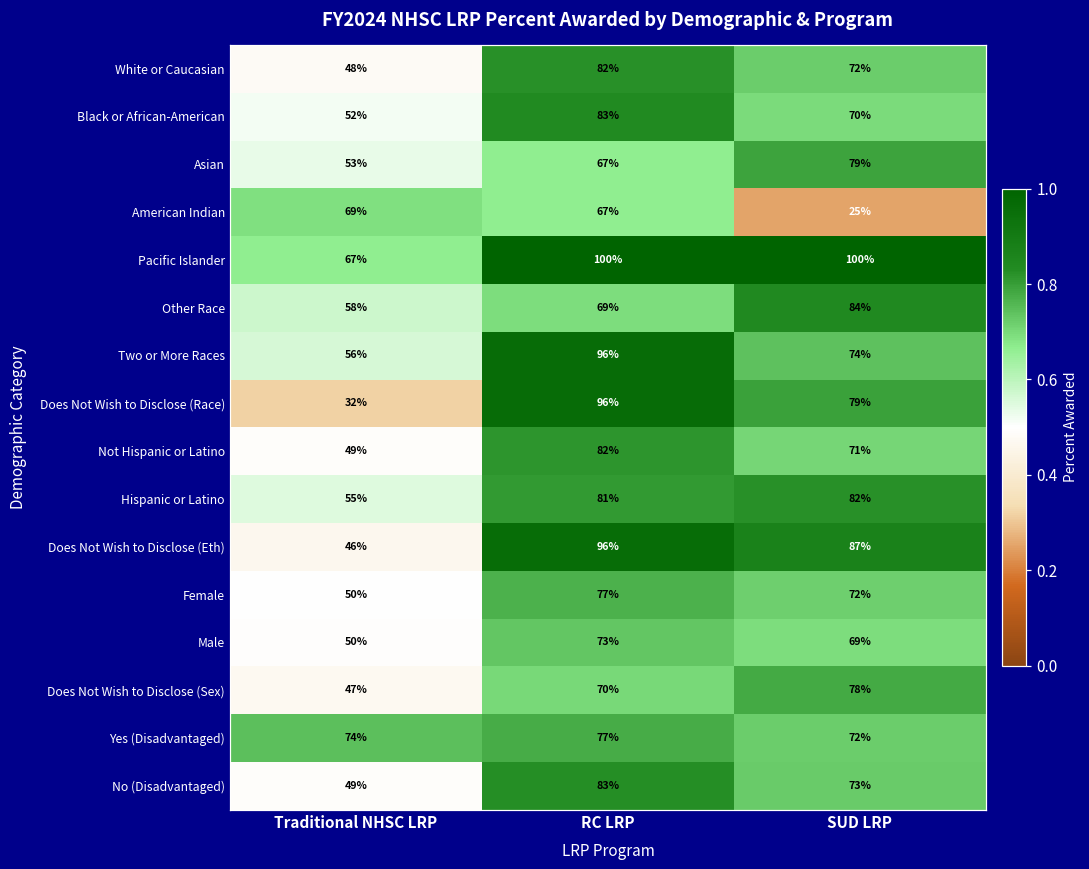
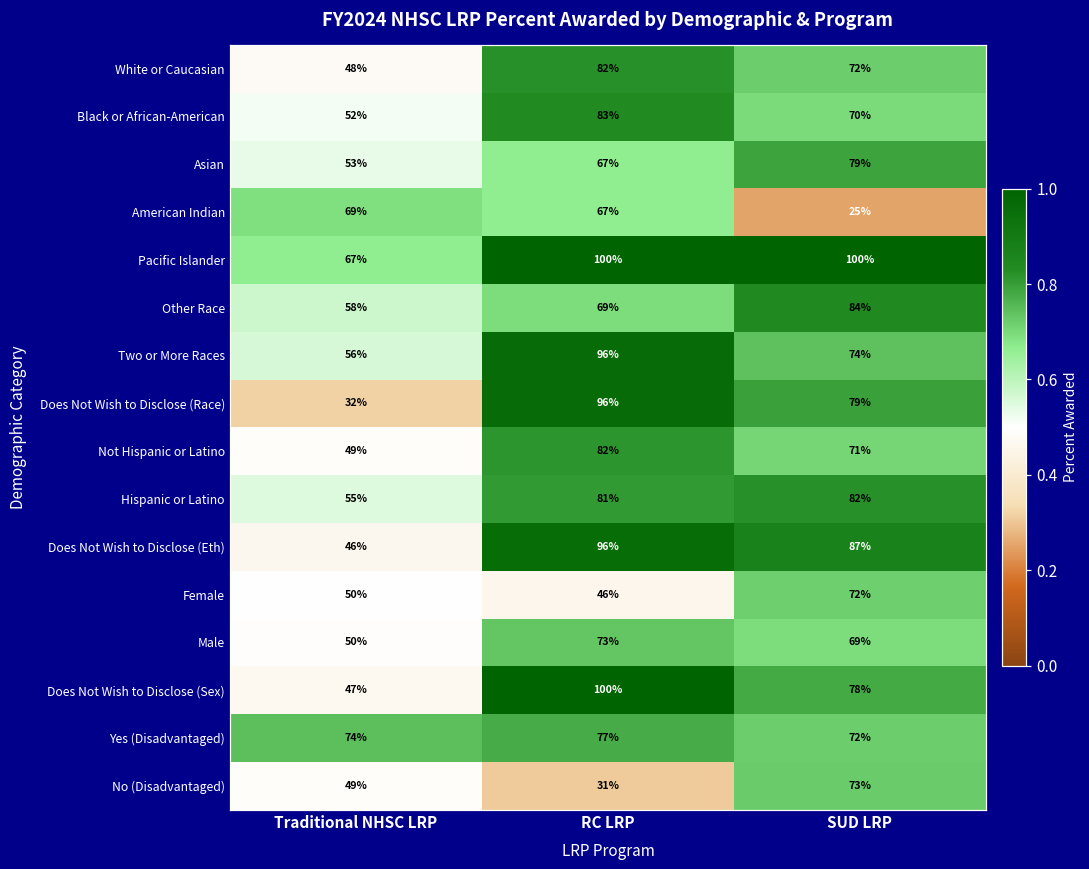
  {
    "White or Caucasian": {
      "Traditional NHSC LRP": "48%",
      "RC LRP": "82%",
      "SUD LRP": "72%"
    },
    "Black or African-American": {
      "Traditional NHSC LRP": "52%",
      "RC LRP": "83%",
      "SUD LRP": "70%"
    },
    "Asian": {
      "Traditional NHSC LRP": "53%",
      "RC LRP": "67%",
      "SUD LRP": "79%"
    },
    "American Indian": {
      "Traditional NHSC LRP": "69%",
      "RC LRP": "67%",
      "SUD LRP": "25%"
    },
    "Pacific Islander": {
      "Traditional NHSC LRP": "67%",
      "RC LRP": "100%",
      "SUD LRP": "100%"
    },
    "Other Race": {
      "Traditional NHSC LRP": "58%",
      "RC LRP": "69%",
      "SUD LRP": "84%"
    },
    "Two or More Races": {
      "Traditional NHSC LRP": "56%",
      "RC LRP": "96%",
      "SUD LRP": "74%"
    },
    "Does Not Wish to Disclose (Race)": {
      "Traditional NHSC LRP": "32%",
      "RC LRP": "96%",
      "SUD LRP": "79%"
    },
    "Not Hispanic or Latino": {
      "Traditional NHSC LRP": "49%",
      "RC LRP": "82%",
      "SUD LRP": "71%"
    },
    "Hispanic or Latino": {
      "Traditional NHSC LRP": "55%",
      "RC LRP": "81%",
      "SUD LRP": "82%"
    },
    "Does Not Wish to Disclose (Eth)": {
      "Traditional NHSC LRP": "46%",
      "RC LRP": "96%",
      "SUD LRP": "87%"
    },
    "Female": {
      "Traditional NHSC LRP": "50%",
-     "RC LRP": "77%",
+     "RC LRP": "46%",
      "SUD LRP": "72%"
    },
    "Male": {
      "Traditional NHSC LRP": "50%",
      "RC LRP": "73%",
      "SUD LRP": "69%"
    },
    "Does Not Wish to Disclose (Sex)": {
      "Traditional NHSC LRP": "47%",
-     "RC LRP": "70%",
+     "RC LRP": "100%",
      "SUD LRP": "78%"
    },
    "Yes (Disadvantaged)": {
      "Traditional NHSC LRP": "74%",
      "RC LRP": "77%",
      "SUD LRP": "72%"
    },
    "No (Disadvantaged)": {
      "Traditional NHSC LRP": "49%",
-     "RC LRP": "83%",
+     "RC LRP": "31%",
      "SUD LRP": "73%"
    }
  }
